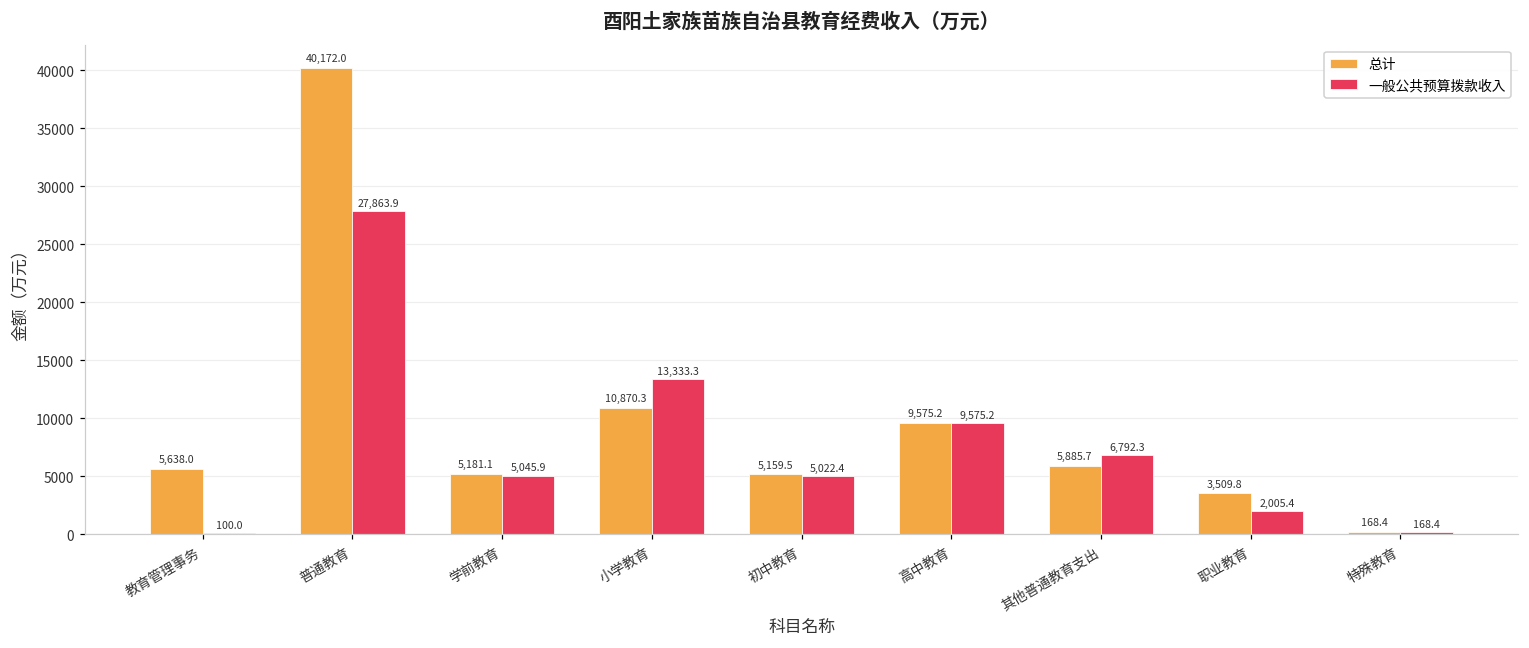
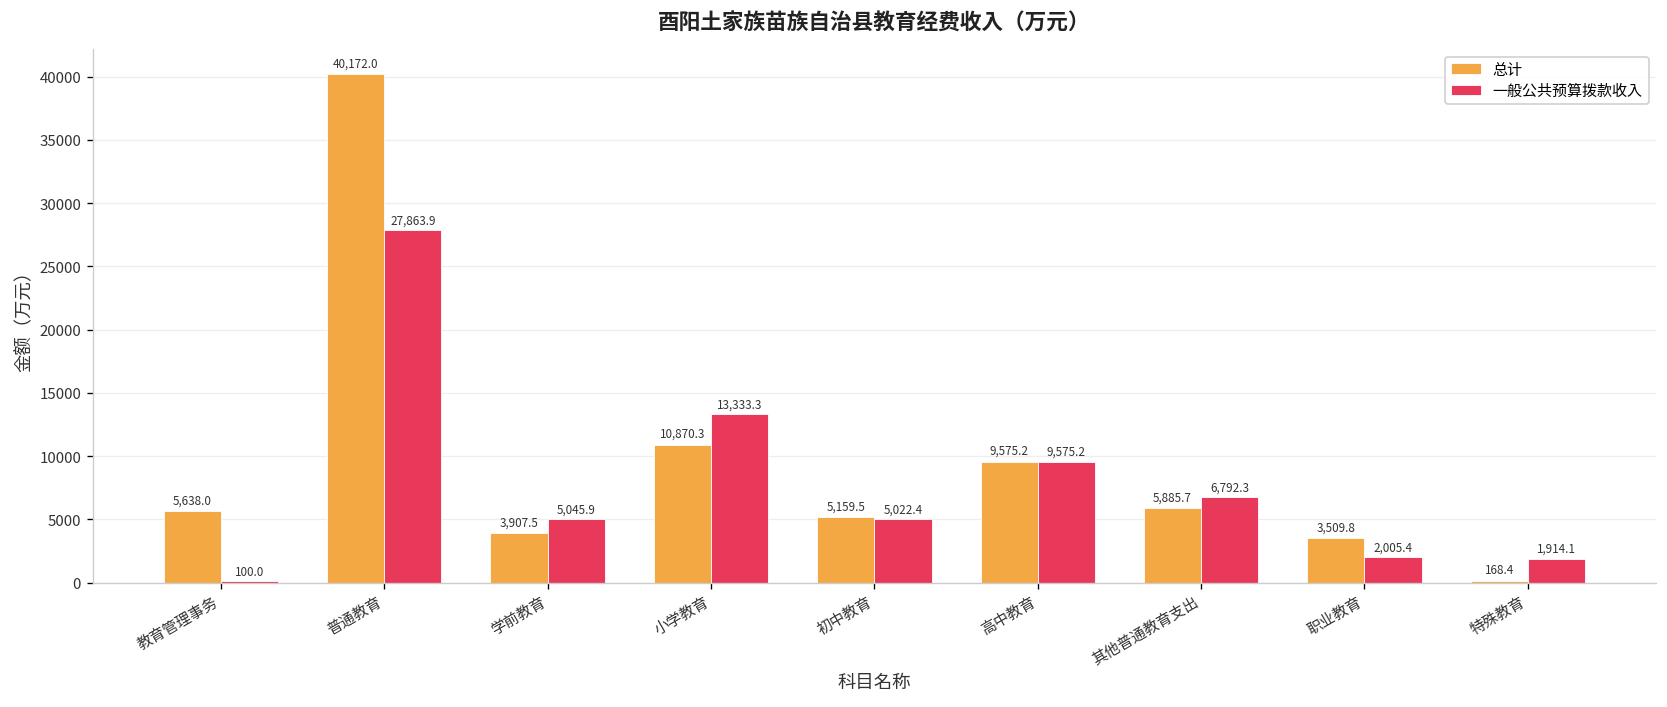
  {
    "总计": {
      "教育管理事务": "5,638.0",
      "普通教育": "40,172.0",
-     "学前教育": "5,181.1",
+     "学前教育": "3,907.5",
      "小学教育": "10,870.3",
      "初中教育": "5,159.5",
      "高中教育": "9,575.2",
      "其他普通教育支出": "5,885.7",
      "职业教育": "3,509.8",
      "特殊教育": "168.4"
    },
    "一般公共预算拨款收入": {
      "教育管理事务": "100.0",
      "普通教育": "27,863.9",
      "学前教育": "5,045.9",
      "小学教育": "13,333.3",
      "初中教育": "5,022.4",
      "高中教育": "9,575.2",
      "其他普通教育支出": "6,792.3",
      "职业教育": "2,005.4",
-     "特殊教育": "168.4"
+     "特殊教育": "1,914.1"
    }
  }
